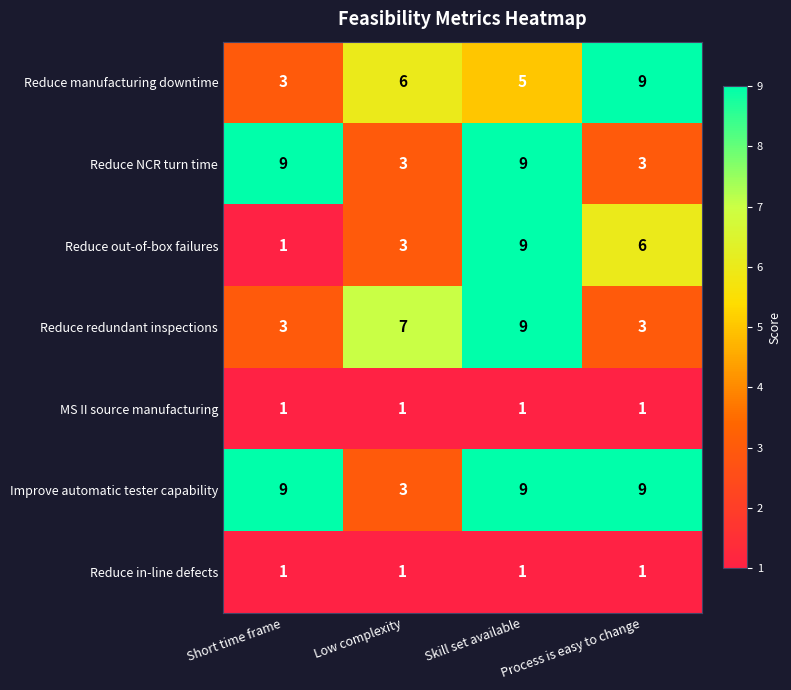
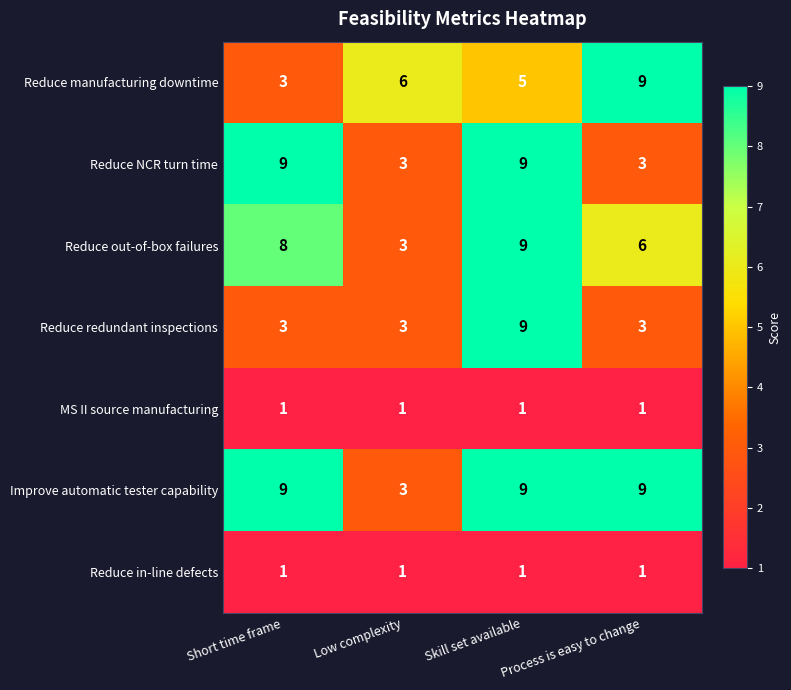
  {
    "Reduce manufacturing downtime": {
      "Short time frame": 3,
      "Low complexity": 6,
      "Skill set available": 5,
      "Process is easy to change": 9
    },
    "Reduce NCR turn time": {
      "Short time frame": 9,
      "Low complexity": 3,
      "Skill set available": 9,
      "Process is easy to change": 3
    },
    "Reduce out-of-box failures": {
-     "Short time frame": 1,
+     "Short time frame": 8,
      "Low complexity": 3,
      "Skill set available": 9,
      "Process is easy to change": 6
    },
    "Reduce redundant inspections": {
      "Short time frame": 3,
-     "Low complexity": 7,
+     "Low complexity": 3,
      "Skill set available": 9,
      "Process is easy to change": 3
    },
    "MS II source manufacturing": {
      "Short time frame": 1,
      "Low complexity": 1,
      "Skill set available": 1,
      "Process is easy to change": 1
    },
    "Improve automatic tester capability": {
      "Short time frame": 9,
      "Low complexity": 3,
      "Skill set available": 9,
      "Process is easy to change": 9
    },
    "Reduce in-line defects": {
      "Short time frame": 1,
      "Low complexity": 1,
      "Skill set available": 1,
      "Process is easy to change": 1
    }
  }
